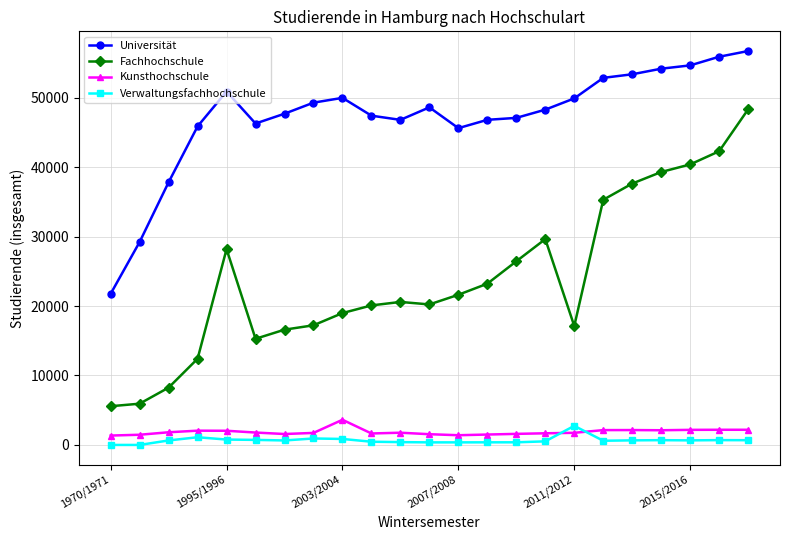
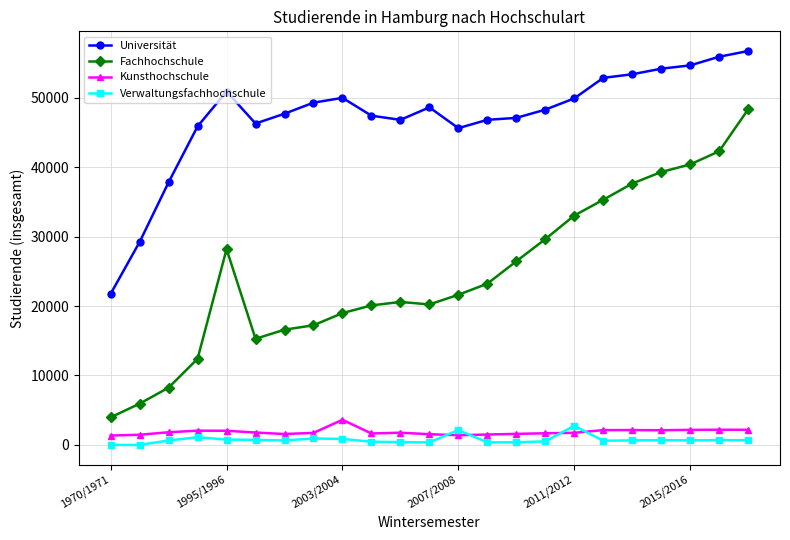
  {
    "Universität": {
      "1970/1971": 22000,
      "2003/2004": 50000,
      "2007/2008": 46000,
      "2011/2012": 50000,
      "2015/2016": 55000
    },
    "Fachhochschule": {
-     "1970/1971": 6000,
+     "1970/1971": 4000,
      "1995/1996": 28000,
      "2003/2004": 19000,
      "2007/2008": 22000,
-     "2011/2012": 17000,
+     "2011/2012": 33000,
      "2015/2016": 40000
    },
    "Kunsthochschule": {
      "1970/1971": 1000,
      "1995/1996": 2000,
      "2003/2004": 4000,
      "2007/2008": 1000,
      "2011/2012": 2000,
      "2015/2016": 2000
    },
    "Verwaltungsfachhochschule": {
      "1970/1971": 0,
      "1995/1996": 1000,
      "2003/2004": 1000,
-     "2007/2008": 0,
+     "2007/2008": 2000,
      "2011/2012": 3000,
      "2015/2016": 1000
    }
  }
